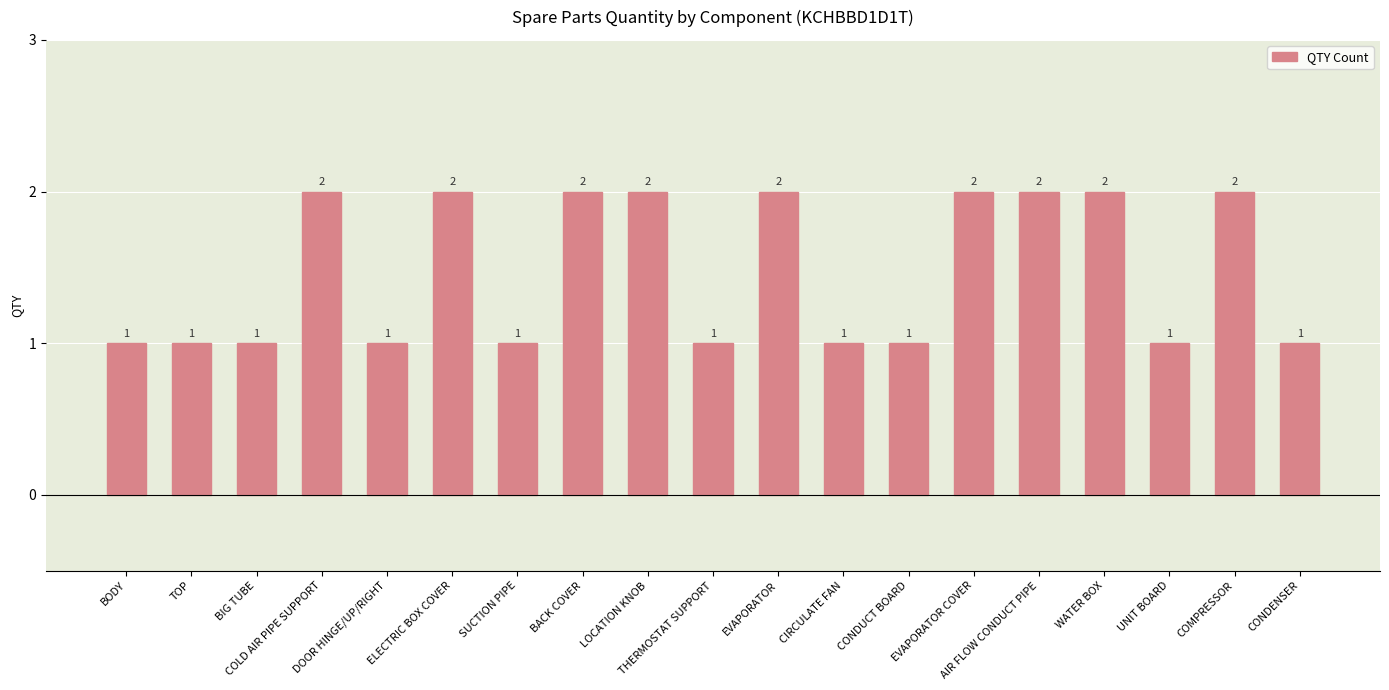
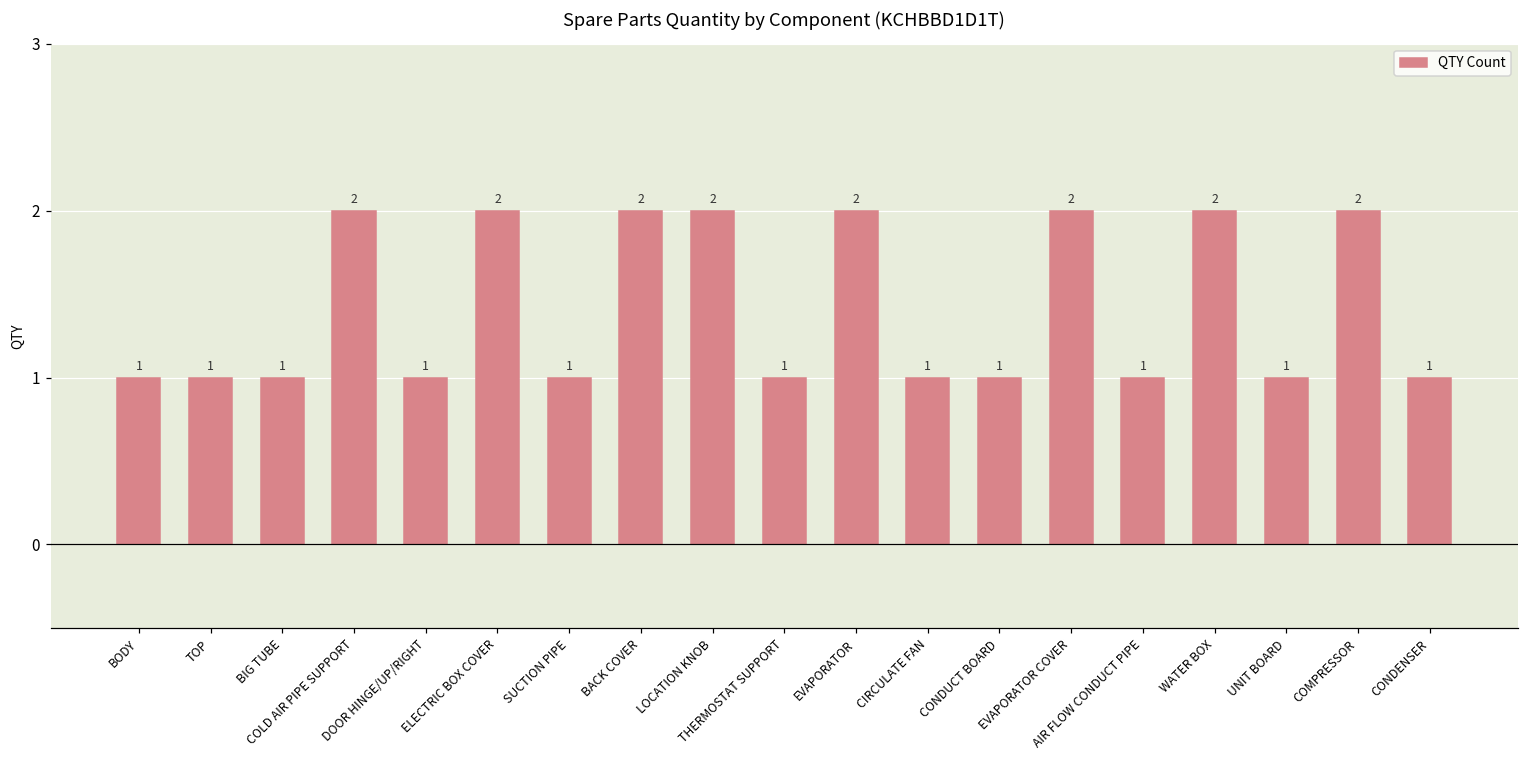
  {
    "BODY": 1,
    "TOP": 1,
    "BIG TUBE": 1,
    "COLD AIR PIPE SUPPORT": 2,
    "DOOR HINGE/UP/RIGHT": 1,
    "ELECTRIC BOX COVER": 2,
    "SUCTION PIPE": 1,
    "BACK COVER": 2,
    "LOCATION KNOB": 2,
    "THERMOSTAT SUPPORT": 1,
    "EVAPORATOR": 2,
    "CIRCULATE FAN": 1,
    "CONDUCT BOARD": 1,
    "EVAPORATOR COVER": 2,
-   "AIR FLOW CONDUCT PIPE": 2,
+   "AIR FLOW CONDUCT PIPE": 1,
    "WATER BOX": 2,
    "UNIT BOARD": 1,
    "COMPRESSOR": 2,
    "CONDENSER": 1
  }
